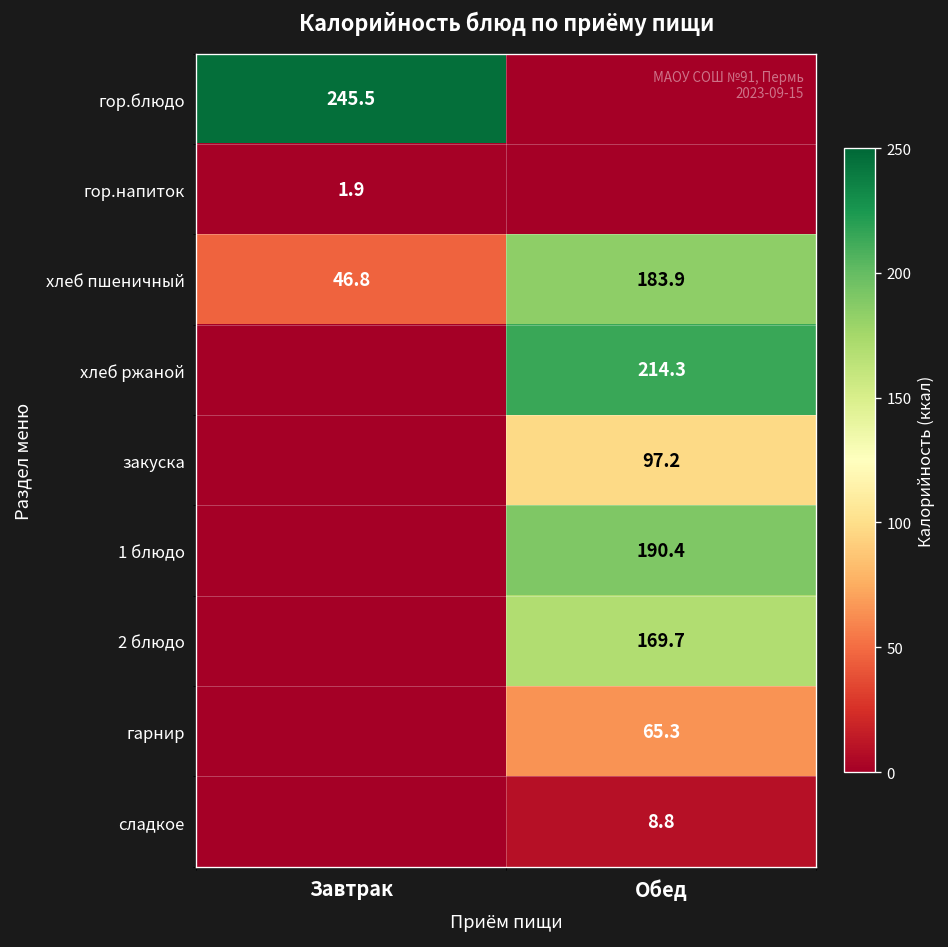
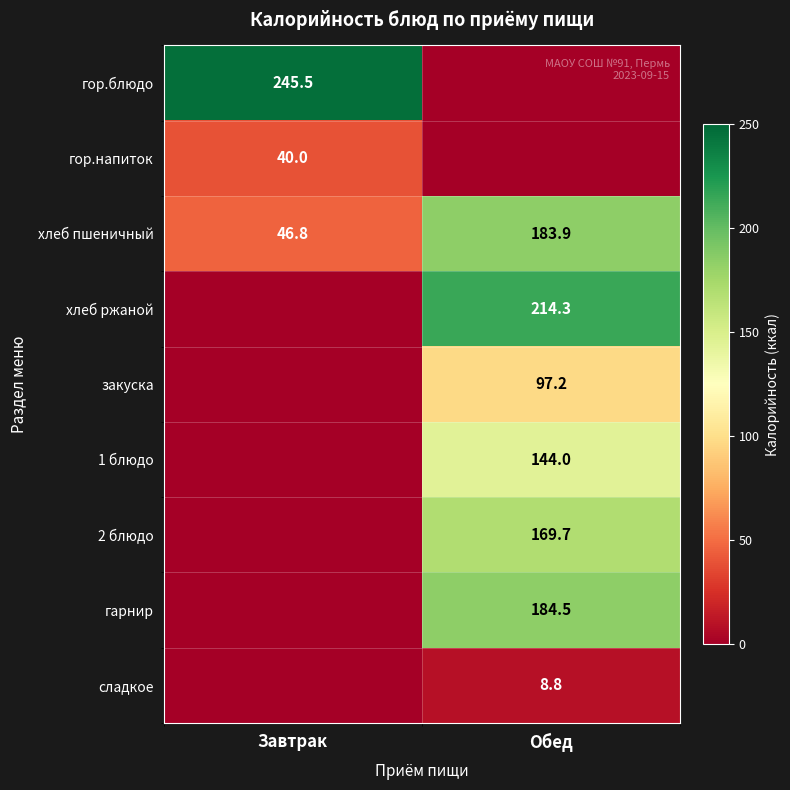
  {
    "гор.блюдо": {
      "Завтрак": 245.5
    },
    "гор.напиток": {
-     "Завтрак": 1.9
+     "Завтрак": 40.0
    },
    "хлеб пшеничный": {
      "Завтрак": 46.8,
      "Обед": 183.9
    },
    "хлеб ржаной": {
      "Обед": 214.3
    },
    "закуска": {
      "Обед": 97.2
    },
    "1 блюдо": {
-     "Обед": 190.4
+     "Обед": 144.0
    },
    "2 блюдо": {
      "Обед": 169.7
    },
    "гарнир": {
-     "Обед": 65.3
+     "Обед": 184.5
    },
    "сладкое": {
      "Обед": 8.8
    }
  }
